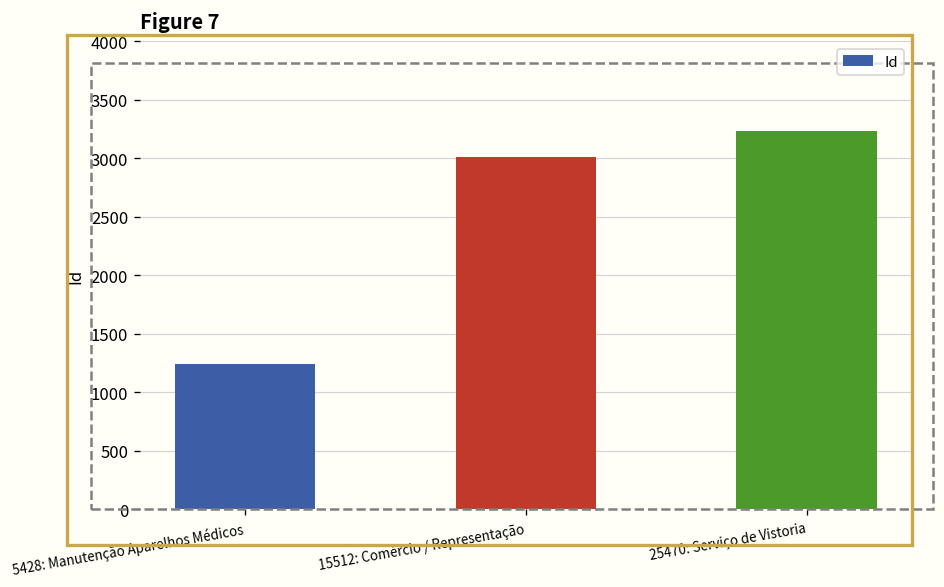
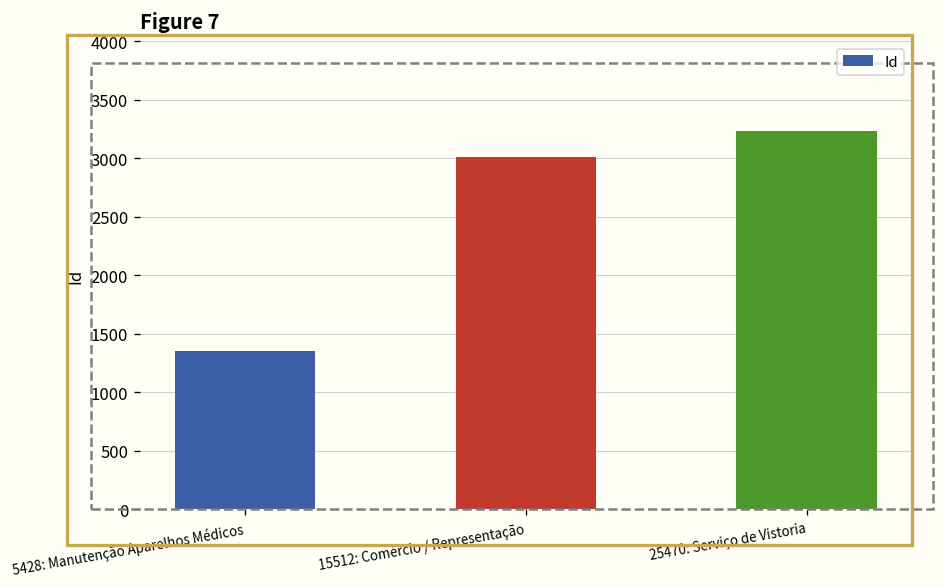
  {
-   "5428: Manutenção Aparelhos Médicos": 1200,
+   "5428: Manutenção Aparelhos Médicos": 1400,
    "15512: Comércio / Representação": 3000,
    "25470: Serviço de Vistoria": 3200
  }
